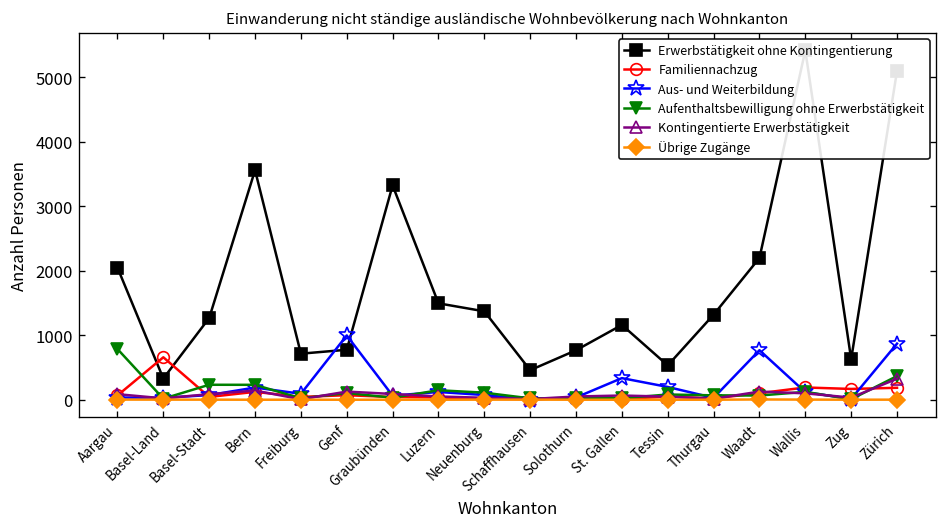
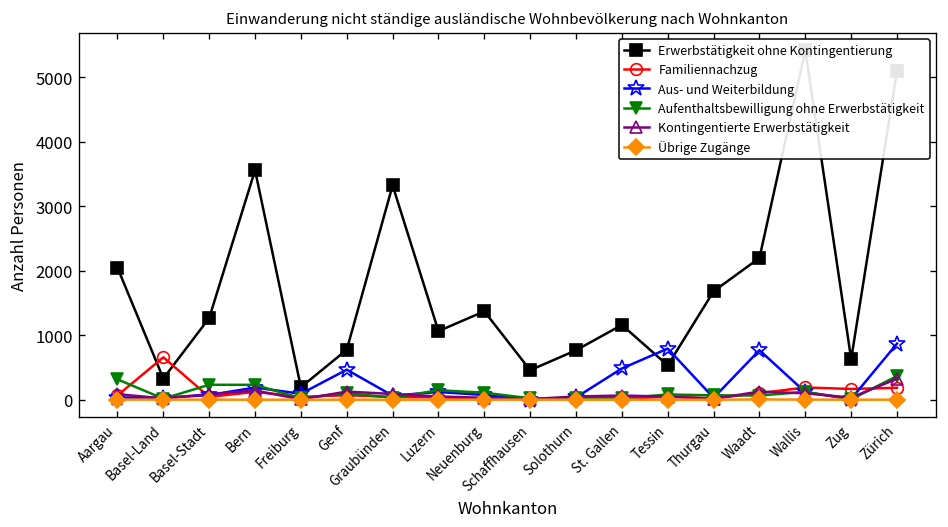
  {
    "Erwerbstätigkeit ohne Kontingentierung": {
      "Aargau": 2000,
      "Basel-Land": 300,
      "Basel-Stadt": 1300,
      "Bern": 3600,
-     "Freiburg": 700,
+     "Freiburg": 200,
      "Genf": 800,
      "Graubünden": 3300,
-     "Luzern": 1500,
+     "Luzern": 1100,
      "Neuenburg": 1400,
      "Schaffhausen": 500,
      "Solothurn": 800,
      "St. Gallen": 1200,
      "Tessin": 500,
-     "Thurgau": 1300,
+     "Thurgau": 1700,
      "Waadt": 2200,
      "Zug": 600
    },
    "Familiennachzug": {
      "Basel-Land": 700,
      "Wallis": 200,
      "Zug": 200,
      "Zürich": 200
    },
    "Aus- und Weiterbildung": {
      "Freiburg": 100,
-     "Genf": 1000,
-     "St. Gallen": 300,
-     "Tessin": 200,
+     "Genf": 500,
+     "St. Gallen": 500,
+     "Tessin": 800,
      "Waadt": 800,
      "Zürich": 900
    },
    "Aufenthaltsbewilligung ohne Erwerbstätigkeit": {
-     "Aargau": 800,
+     "Aargau": 300,
      "Basel-Stadt": 200
    },
    "Übrige Zugänge": {
      "Bern": 0,
      "Genf": 0,
      "Waadt": 0,
      "Wallis": 0,
      "Zürich": 0
    }
  }
